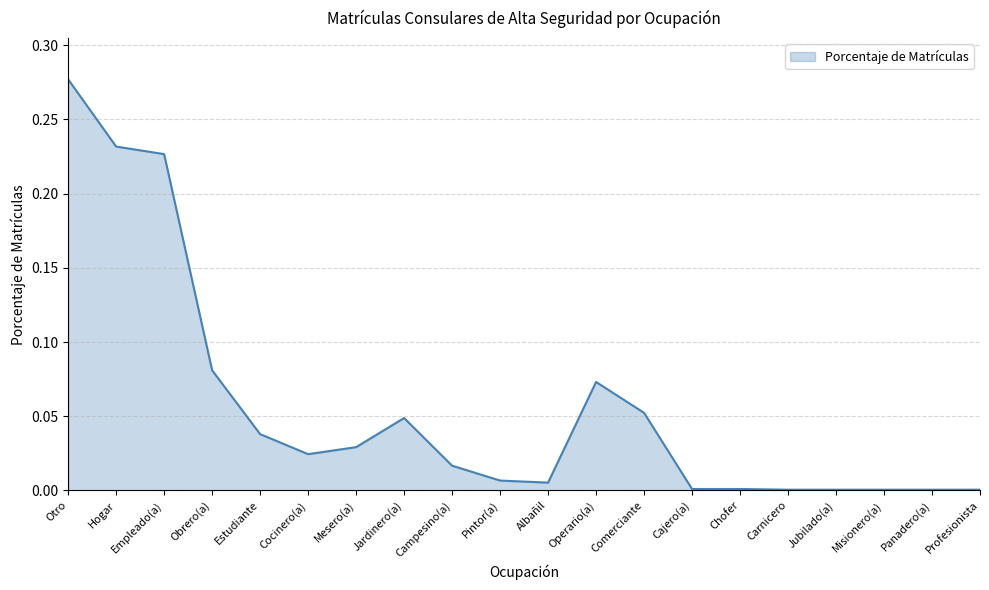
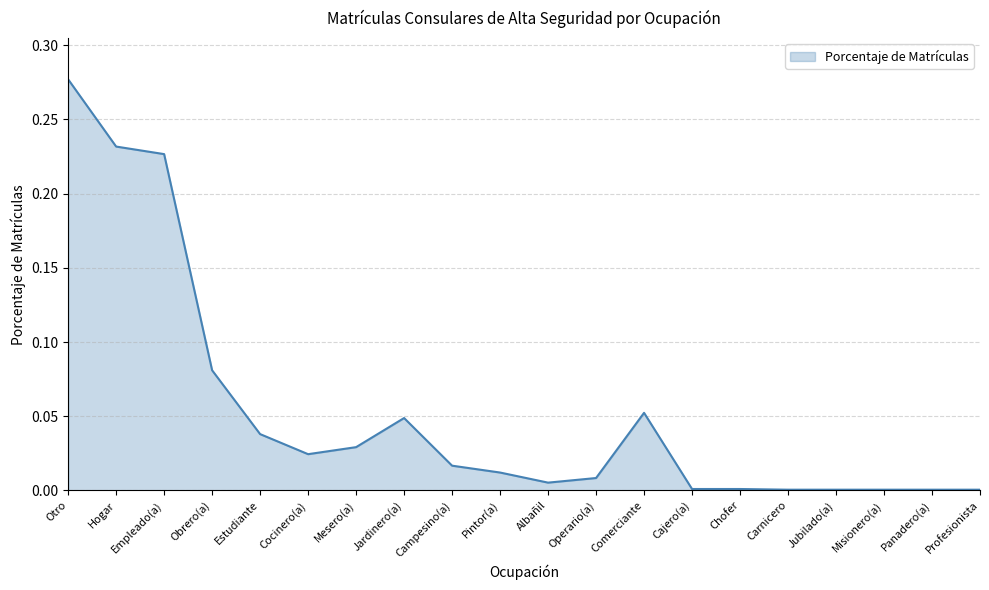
  {
    "Otro": 0.277,
    "Hogar": 0.232,
    "Empleado(a)": 0.227,
    "Obrero(a)": 0.081,
    "Estudiante": 0.038,
    "Cocinero(a)": 0.024,
    "Mesero(a)": 0.029,
    "Jardinero(a)": 0.049,
    "Campesino(a)": 0.017,
-   "Pintor(a)": 0.007,
+   "Pintor(a)": 0.012,
    "Albañil": 0.005,
-   "Operario(a)": 0.073,
+   "Operario(a)": 0.008,
    "Comerciante": 0.052,
    "Cajero(a)": 0.001,
    "Chofer": 0.001,
    "Carnicero": 0.000,
    "Jubilado(a)": 0.000,
    "Misionero(a)": 0.000,
    "Panadero(a)": 0.000,
    "Profesionista": 0.000
  }
